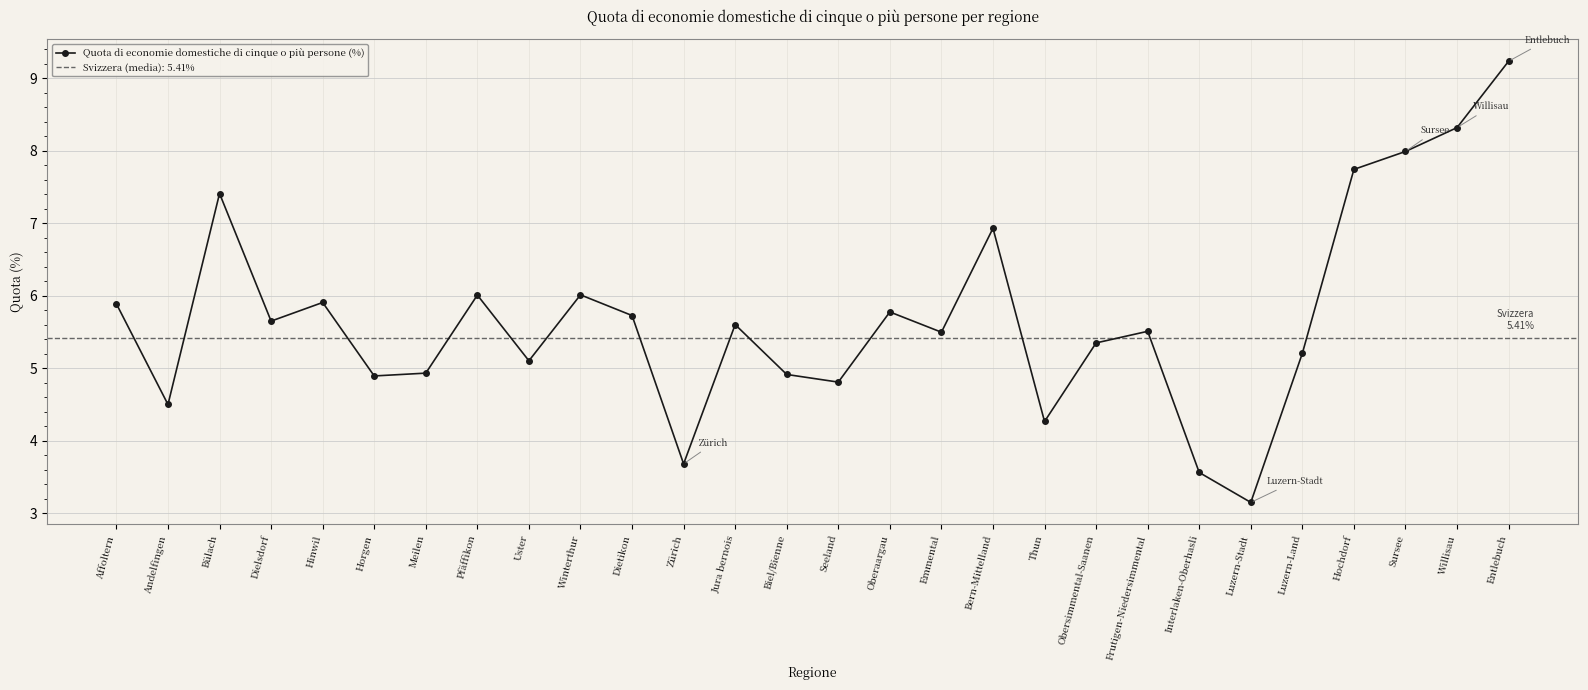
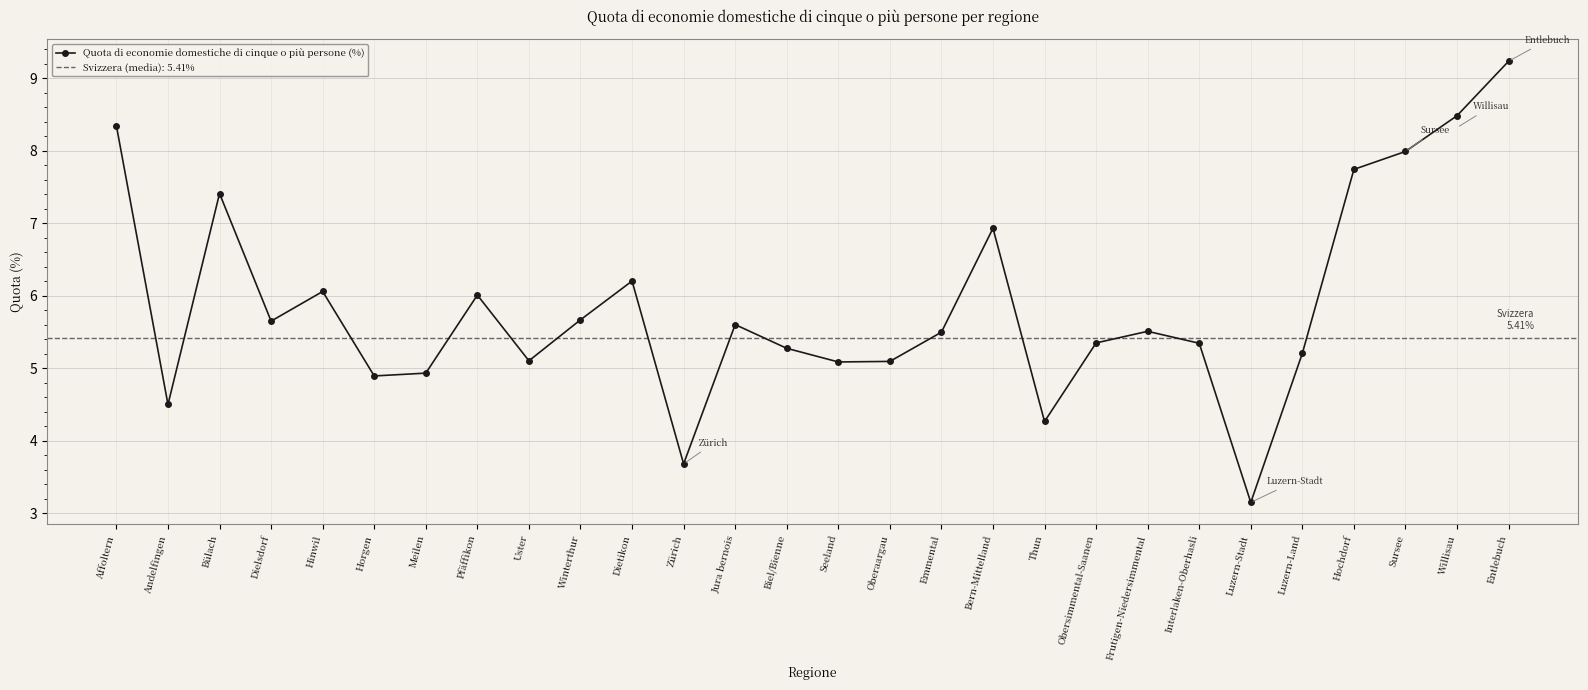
  {
-   "Affoltern": 5.9,
+   "Affoltern": 8.3,
    "Andelfingen": 4.5,
    "Bülach": 7.4,
    "Dielsdorf": 5.6,
-   "Hinwil": 5.9,
+   "Hinwil": 6.1,
    "Horgen": 4.9,
    "Meilen": 4.9,
    "Pfäffikon": 6.0,
    "Uster": 5.1,
-   "Winterthur": 6.0,
-   "Dietikon": 5.7,
+   "Winterthur": 5.7,
+   "Dietikon": 6.2,
    "Zürich": 3.7,
    "Jura bernois": 5.6,
-   "Biel/Bienne": 4.9,
-   "Seeland": 4.8,
-   "Oberaargau": 5.8,
+   "Biel/Bienne": 5.3,
+   "Seeland": 5.1,
+   "Oberaargau": 5.1,
    "Emmental": 5.5,
    "Bern-Mittelland": 6.9,
    "Thun": 4.3,
    "Obersimmental-Saanen": 5.3,
    "Frutigen-Niedersimmental": 5.5,
-   "Interlaken-Oberhasli": 3.6,
+   "Interlaken-Oberhasli": 5.3,
    "Luzern-Stadt": 3.1,
    "Luzern-Land": 5.2,
    "Hochdorf": 7.7,
    "Sursee": 8.0,
-   "Willisau": 8.3,
+   "Willisau": 8.5,
    "Entlebuch": 9.2
  }
